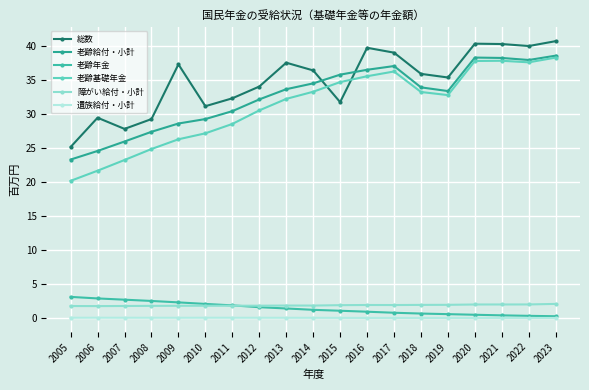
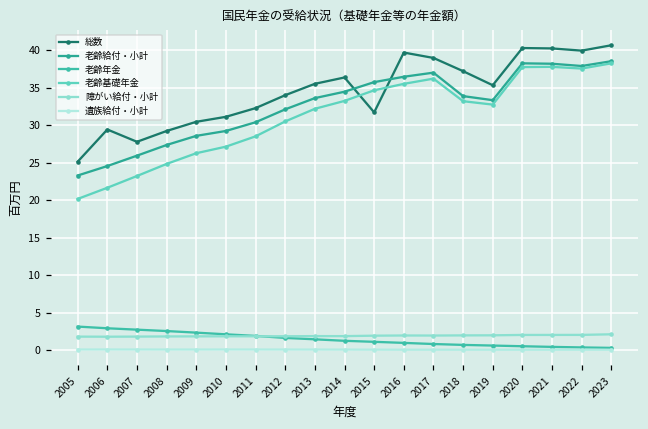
  {
    "総数": {
      "2005": 25,
      "2006": 29,
      "2007": 28,
      "2008": 29,
-     "2009": 37,
+     "2009": 30,
      "2010": 31,
      "2011": 32,
      "2012": 34,
-     "2013": 38,
+     "2013": 36,
      "2014": 36,
      "2015": 32,
      "2016": 40,
      "2017": 39,
-     "2018": 36,
+     "2018": 37,
      "2019": 35,
      "2020": 40,
      "2021": 40,
      "2022": 40,
      "2023": 41
    }
  }
